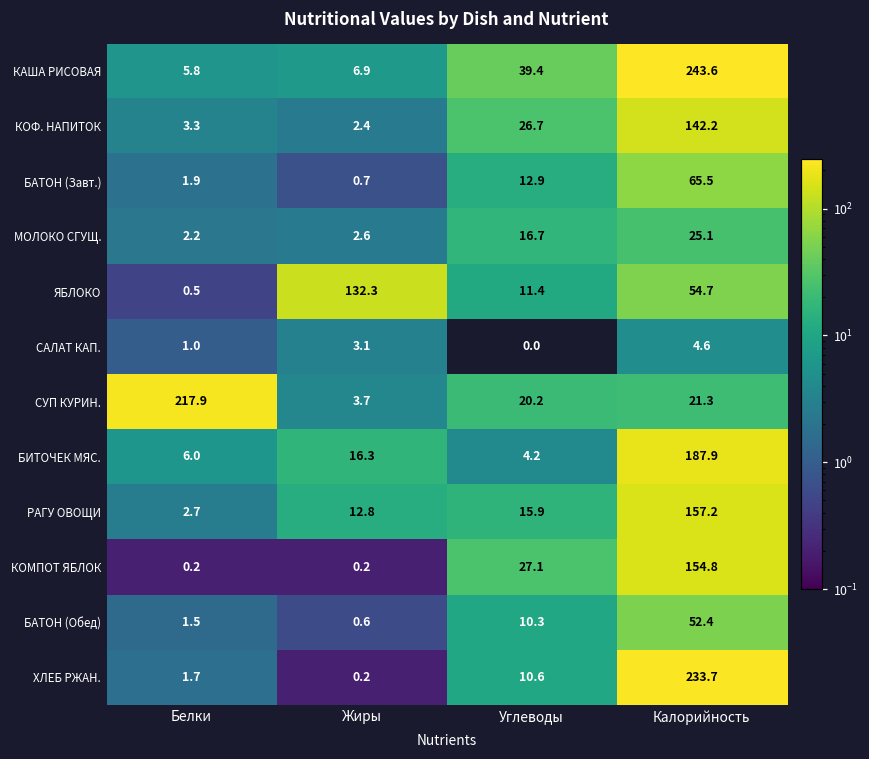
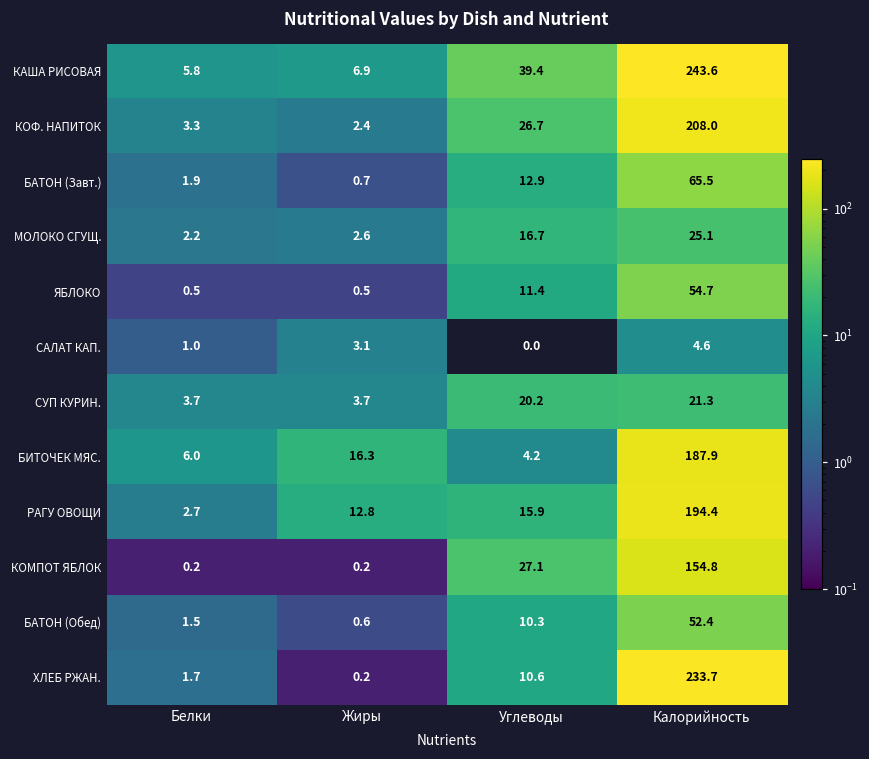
  {
    "КАША РИСОВАЯ": {
      "Белки": 5.8,
      "Жиры": 6.9,
      "Углеводы": 39.4,
      "Калорийность": 243.6
    },
    "КОФ. НАПИТОК": {
      "Белки": 3.3,
      "Жиры": 2.4,
      "Углеводы": 26.7,
-     "Калорийность": 142.2
+     "Калорийность": 208.0
    },
    "БАТОН (Завт.)": {
      "Белки": 1.9,
      "Жиры": 0.7,
      "Углеводы": 12.9,
      "Калорийность": 65.5
    },
    "МОЛОКО СГУЩ.": {
      "Белки": 2.2,
      "Жиры": 2.6,
      "Углеводы": 16.7,
      "Калорийность": 25.1
    },
    "ЯБЛОКО": {
      "Белки": 0.5,
-     "Жиры": 132.3,
+     "Жиры": 0.5,
      "Углеводы": 11.4,
      "Калорийность": 54.7
    },
    "САЛАТ КАП.": {
      "Белки": 1.0,
      "Жиры": 3.1,
      "Углеводы": 0.0,
      "Калорийность": 4.6
    },
    "СУП КУРИН.": {
-     "Белки": 217.9,
+     "Белки": 3.7,
      "Жиры": 3.7,
      "Углеводы": 20.2,
      "Калорийность": 21.3
    },
    "БИТОЧЕК МЯС.": {
      "Белки": 6.0,
      "Жиры": 16.3,
      "Углеводы": 4.2,
      "Калорийность": 187.9
    },
    "РАГУ ОВОЩИ": {
      "Белки": 2.7,
      "Жиры": 12.8,
      "Углеводы": 15.9,
-     "Калорийность": 157.2
+     "Калорийность": 194.4
    },
    "КОМПОТ ЯБЛОК": {
      "Белки": 0.2,
      "Жиры": 0.2,
      "Углеводы": 27.1,
      "Калорийность": 154.8
    },
    "БАТОН (Обед)": {
      "Белки": 1.5,
      "Жиры": 0.6,
      "Углеводы": 10.3,
      "Калорийность": 52.4
    },
    "ХЛЕБ РЖАН.": {
      "Белки": 1.7,
      "Жиры": 0.2,
      "Углеводы": 10.6,
      "Калорийность": 233.7
    }
  }
